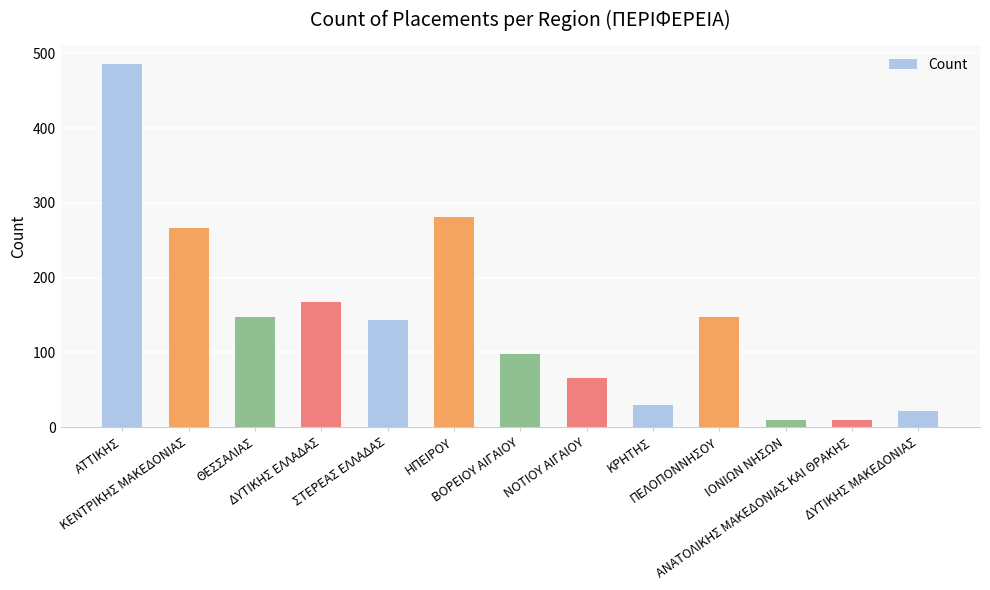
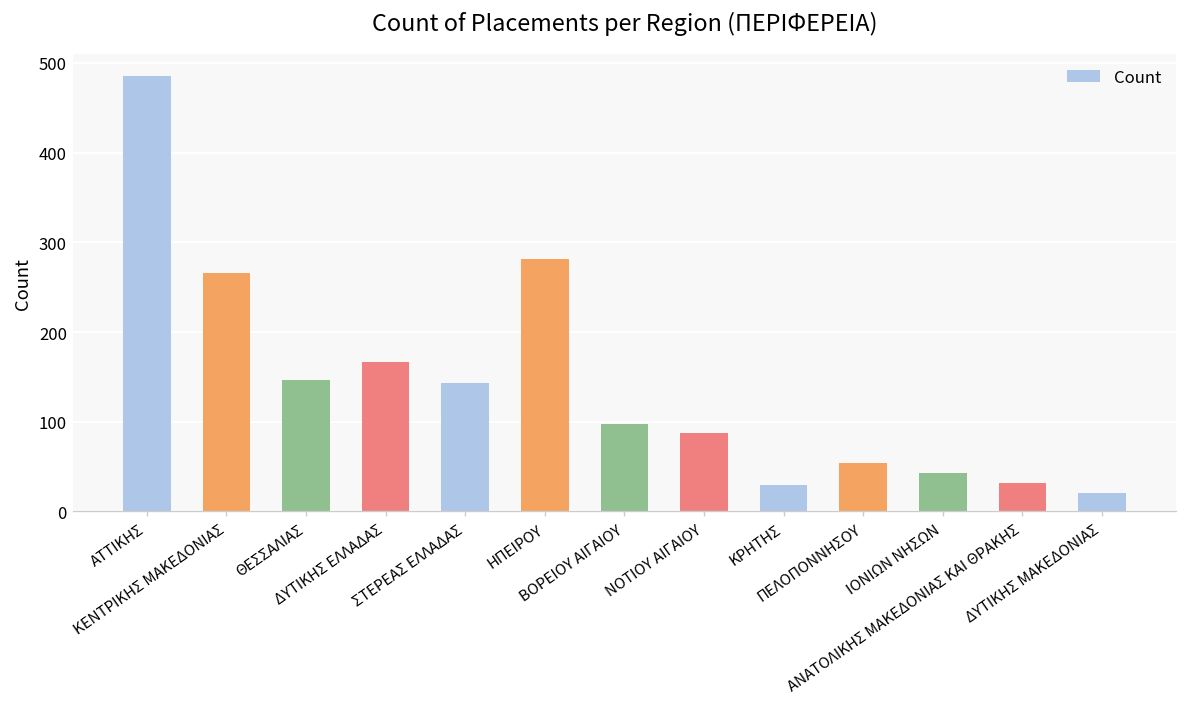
  {
    "ΑΤΤΙΚΗΣ": 490,
    "ΚΕΝΤΡΙΚΗΣ ΜΑΚΕΔΟΝΙΑΣ": 270,
    "ΘΕΣΣΑΛΙΑΣ": 150,
    "ΔΥΤΙΚΗΣ ΕΛΛΑΔΑΣ": 170,
    "ΣΤΕΡΕΑΣ ΕΛΛΑΔΑΣ": 140,
    "ΗΠΕΙΡΟΥ": 280,
    "ΒΟΡΕΙΟΥ ΑΙΓΑΙΟΥ": 100,
-   "ΝΟΤΙΟΥ ΑΙΓΑΙΟΥ": 70,
+   "ΝΟΤΙΟΥ ΑΙΓΑΙΟΥ": 90,
    "ΚΡΗΤΗΣ": 30,
-   "ΠΕΛΟΠΟΝΝΗΣΟΥ": 150,
-   "ΙΟΝΙΩΝ ΝΗΣΩΝ": 10,
-   "ΑΝΑΤΟΛΙΚΗΣ ΜΑΚΕΔΟΝΙΑΣ ΚΑΙ ΘΡΑΚΗΣ": 10,
+   "ΠΕΛΟΠΟΝΝΗΣΟΥ": 50,
+   "ΙΟΝΙΩΝ ΝΗΣΩΝ": 40,
+   "ΑΝΑΤΟΛΙΚΗΣ ΜΑΚΕΔΟΝΙΑΣ ΚΑΙ ΘΡΑΚΗΣ": 30,
    "ΔΥΤΙΚΗΣ ΜΑΚΕΔΟΝΙΑΣ": 20
  }
